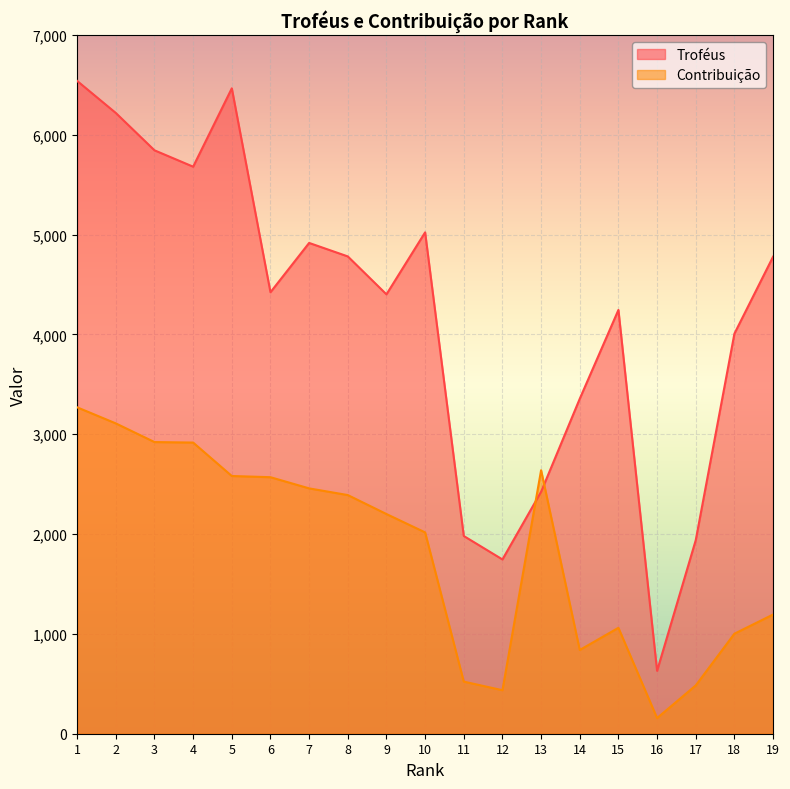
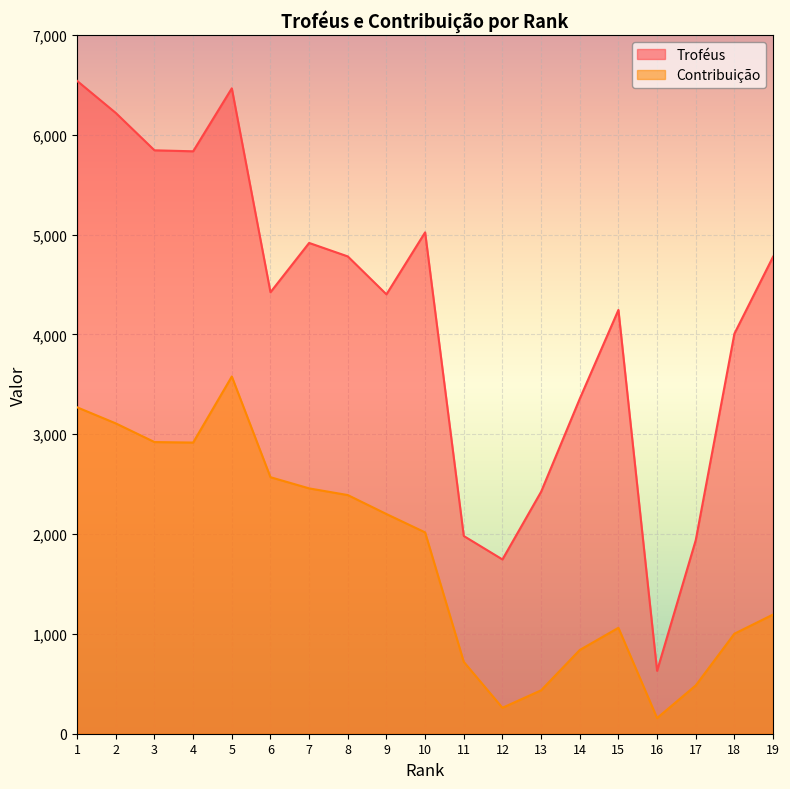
  {
    "Troféus": {
      "1": "6,500",
      "2": "6,200",
      "3": "5,800",
-     "4": "5,700",
+     "4": "5,800",
      "5": "6,500",
      "6": "4,400",
      "7": "4,900",
      "8": "4,800",
      "9": "4,400",
      "10": "5,000",
      "11": "2,000",
      "12": "1,700",
      "13": "2,400",
      "14": "3,400",
      "15": "4,200",
      "16": "600",
      "17": "1,900",
      "18": "4,000",
      "19": "4,800"
    },
    "Contribuição": {
      "1": "3,300",
      "2": "3,100",
      "3": "2,900",
      "4": "2,900",
-     "5": "2,600",
+     "5": "3,600",
      "6": "2,600",
      "7": "2,500",
      "8": "2,400",
      "9": "2,200",
      "10": "2,000",
-     "11": "500",
-     "12": "400",
-     "13": "2,600",
+     "11": "700",
+     "12": "300",
+     "13": "400",
      "14": "800",
      "15": "1,100",
      "16": "200",
      "17": "500",
      "18": "1,000",
      "19": "1,200"
    }
  }
